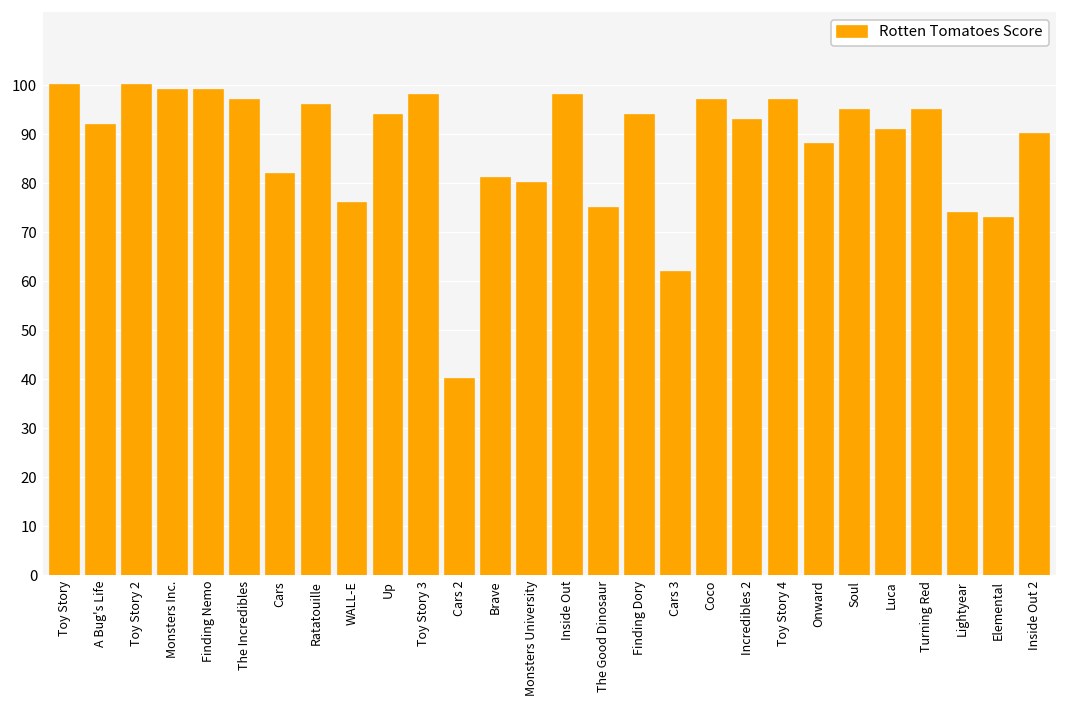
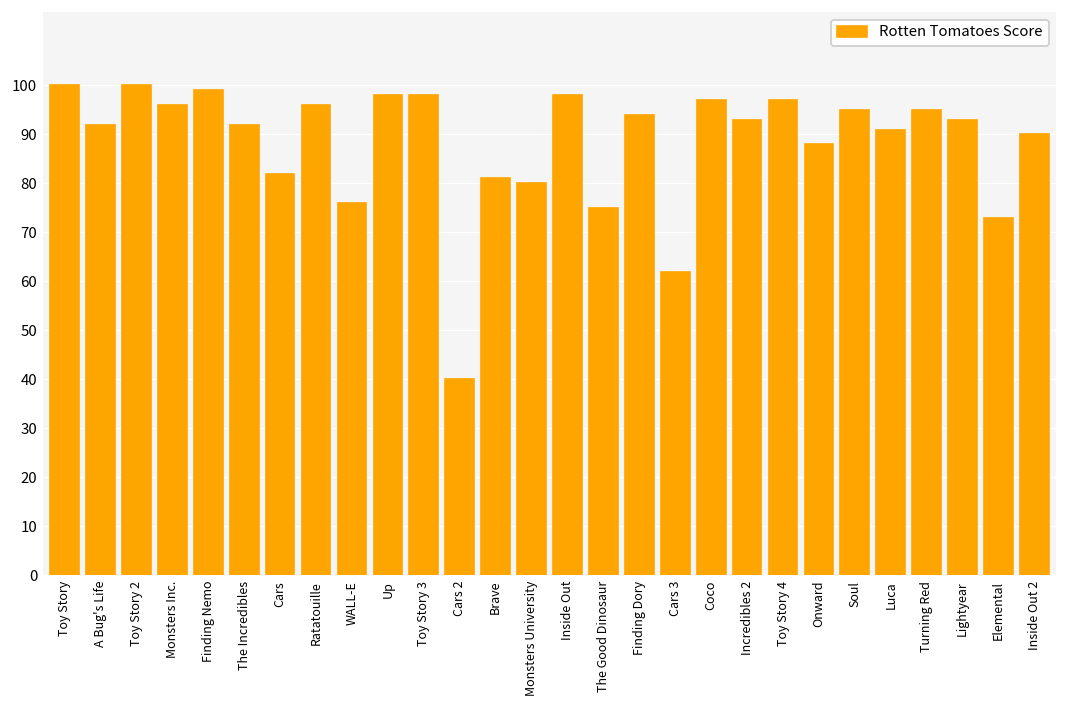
  {
    "Toy Story": 100,
    "A Bug's Life": 92,
    "Toy Story 2": 100,
-   "Monsters Inc.": 99,
+   "Monsters Inc.": 96,
    "Finding Nemo": 99,
-   "The Incredibles": 97,
+   "The Incredibles": 92,
    "Cars": 82,
    "Ratatouille": 96,
    "WALL-E": 76,
-   "Up": 94,
+   "Up": 98,
    "Toy Story 3": 98,
    "Cars 2": 40,
    "Brave": 81,
    "Monsters University": 80,
    "Inside Out": 98,
    "The Good Dinosaur": 75,
    "Finding Dory": 94,
    "Cars 3": 62,
    "Coco": 97,
    "Incredibles 2": 93,
    "Toy Story 4": 97,
    "Onward": 88,
    "Soul": 95,
    "Luca": 91,
    "Turning Red": 95,
-   "Lightyear": 74,
+   "Lightyear": 93,
    "Elemental": 73,
    "Inside Out 2": 90
  }
